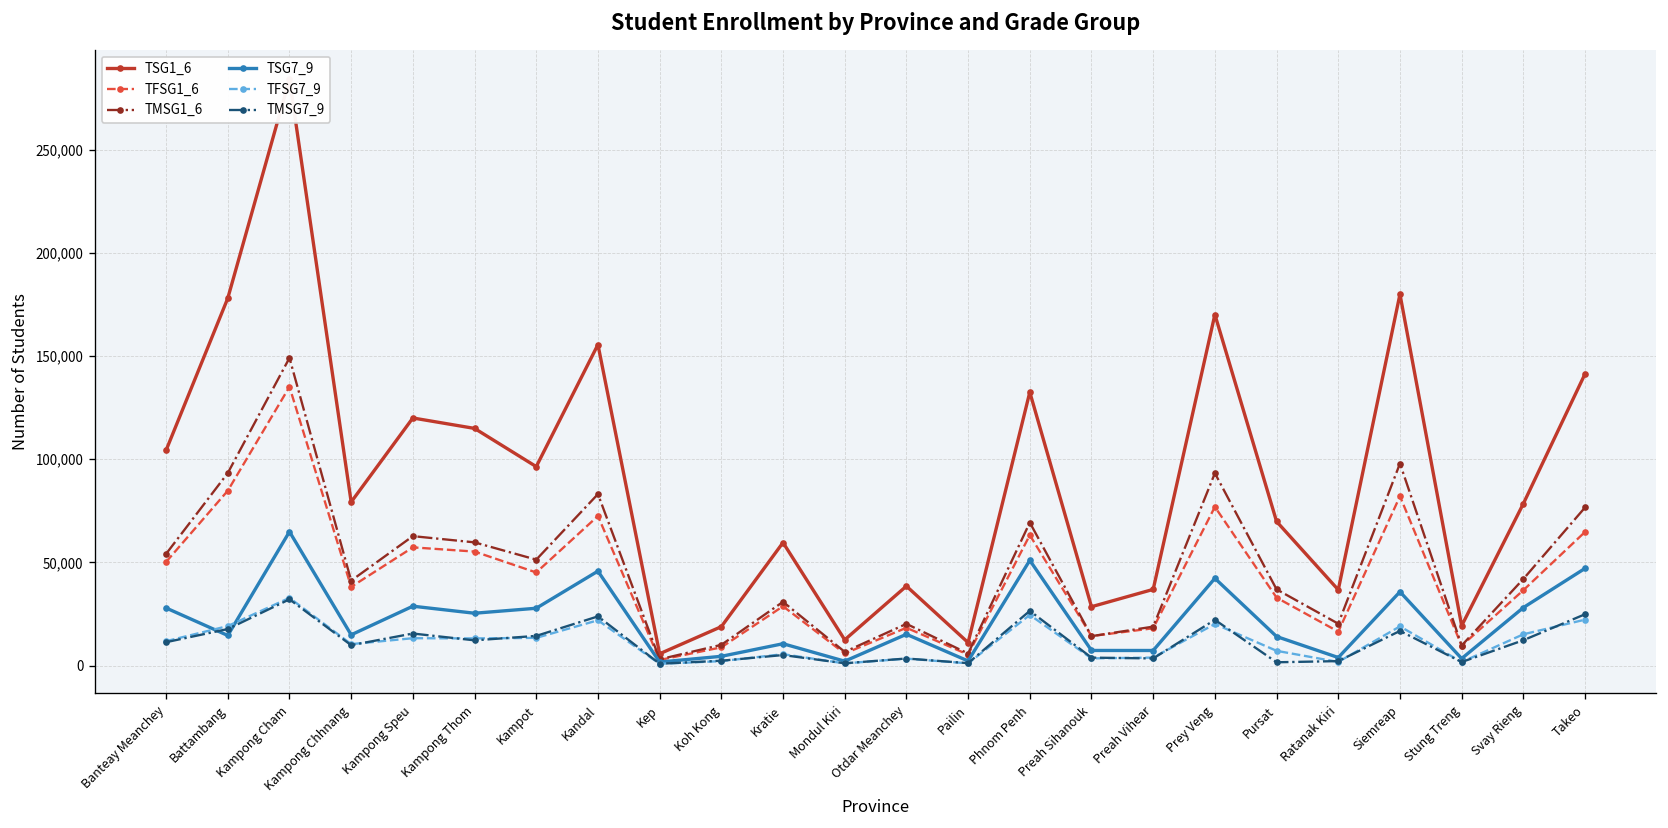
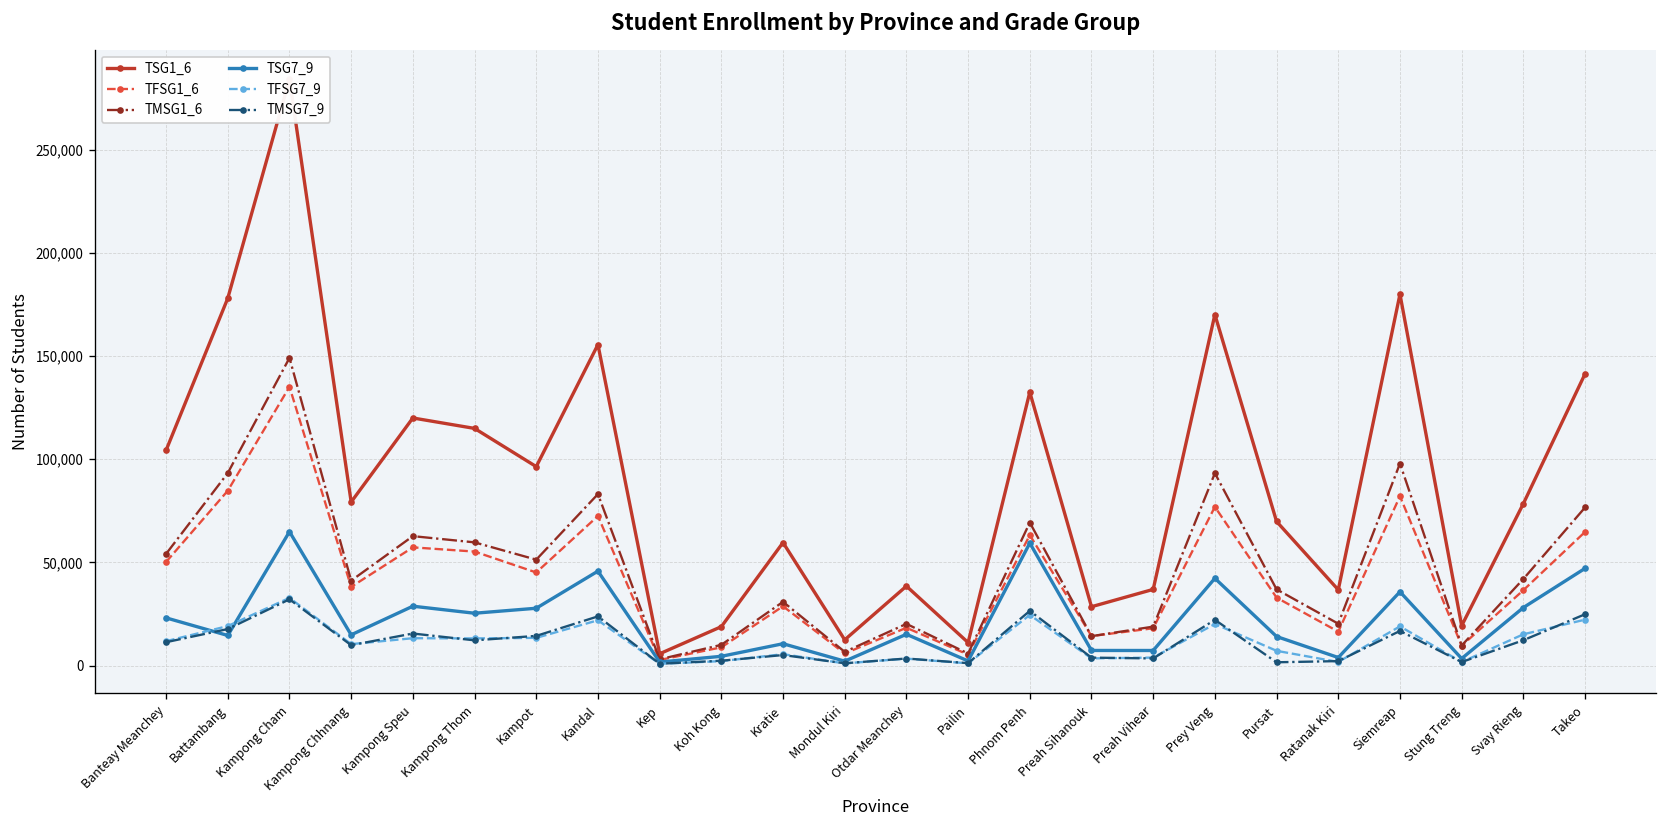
  {
    "TSG7_9": {
-     "Banteay Meanchey": "28,000",
+     "Banteay Meanchey": "23,000",
      "Battambang": "15,000",
      "Kampong Cham": "65,000",
      "Kampong Chhnang": "15,000",
      "Kampong Speu": "29,000",
      "Kampong Thom": "25,000",
      "Kampot": "28,000",
      "Kandal": "46,000",
      "Koh Kong": "4,000",
      "Kratie": "11,000",
      "Otdar Meanchey": "15,000",
-     "Phnom Penh": "51,000",
+     "Phnom Penh": "59,000",
      "Preah Sihanouk": "7,000",
      "Preah Vihear": "7,000",
      "Prey Veng": "42,000",
      "Pursat": "14,000",
      "Ratanak Kiri": "4,000",
      "Siemreap": "36,000",
      "Stung Treng": "3,000",
      "Svay Rieng": "28,000",
      "Takeo": "47,000"
    },
    "TFSG7_9": {
      "Kampong Speu": "13,000",
      "Kandal": "22,000",
      "Phnom Penh": "25,000",
      "Prey Veng": "20,000",
      "Pursat": "7,000",
      "Siemreap": "19,000",
      "Svay Rieng": "15,000",
      "Takeo": "22,000"
    },
    "TMSG7_9": {
      "Kampong Speu": "16,000",
      "Kandal": "24,000",
      "Phnom Penh": "26,000",
      "Prey Veng": "22,000",
      "Pursat": "2,000",
      "Siemreap": "17,000",
      "Svay Rieng": "12,000",
      "Takeo": "25,000"
    }
  }
